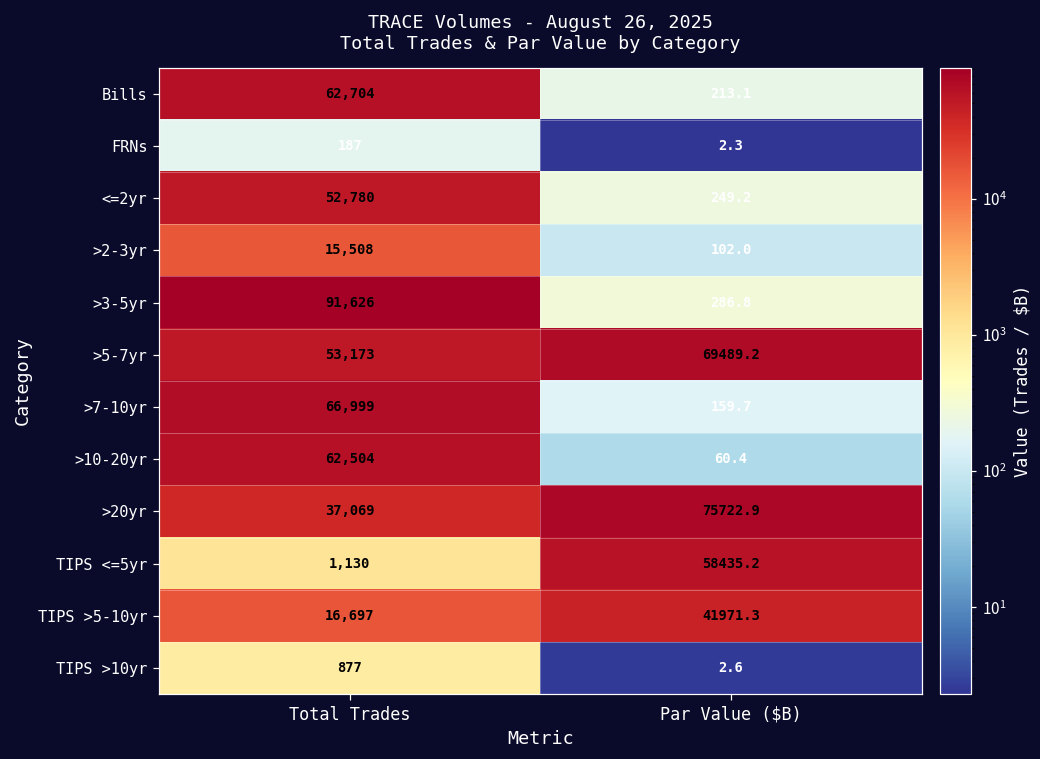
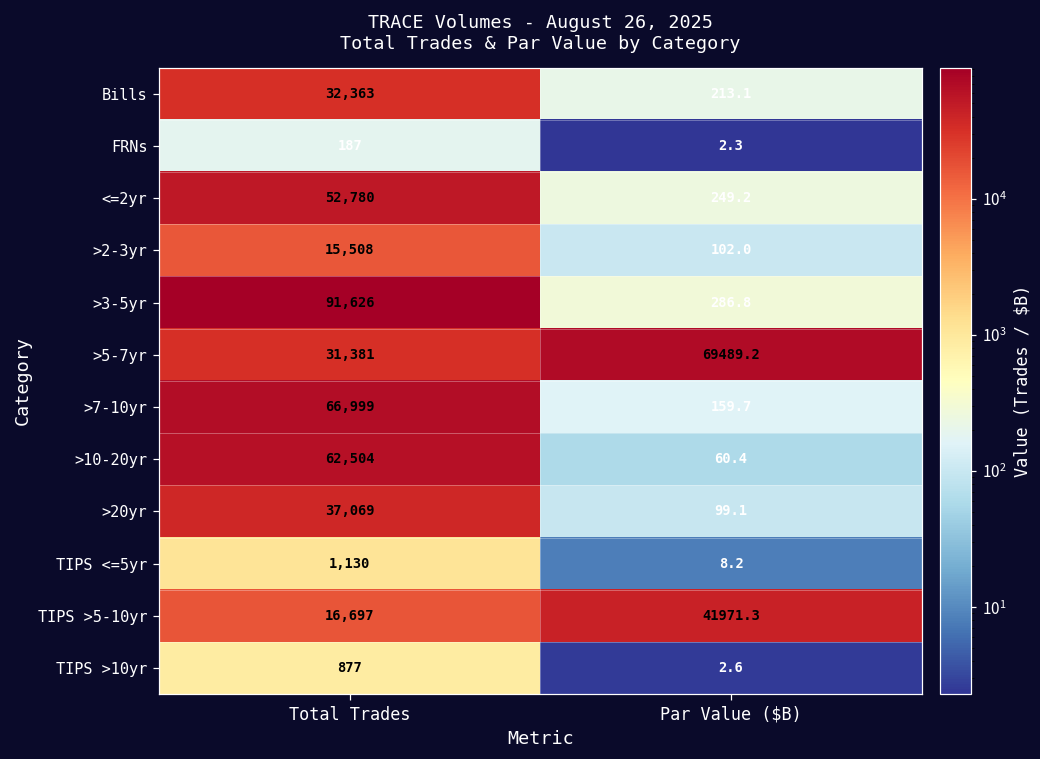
  {
    "Bills": {
-     "Total Trades": "62,704"
+     "Total Trades": "32,363"
    },
    "FRNs": {
      "Par Value ($B)": "2.3"
    },
    "<=2yr": {
      "Total Trades": "52,780"
    },
    ">2-3yr": {
      "Total Trades": "15,508",
      "Par Value ($B)": "102.0"
    },
    ">3-5yr": {
      "Total Trades": "91,626"
    },
    ">5-7yr": {
-     "Total Trades": "53,173",
+     "Total Trades": "31,381",
      "Par Value ($B)": "69489.2"
    },
    ">7-10yr": {
      "Total Trades": "66,999"
    },
    ">10-20yr": {
      "Total Trades": "62,504",
      "Par Value ($B)": "60.4"
    },
    ">20yr": {
      "Total Trades": "37,069",
-     "Par Value ($B)": "75722.9"
+     "Par Value ($B)": "99.1"
    },
    "TIPS <=5yr": {
      "Total Trades": "1,130",
-     "Par Value ($B)": "58435.2"
+     "Par Value ($B)": "8.2"
    },
    "TIPS >5-10yr": {
      "Total Trades": "16,697",
      "Par Value ($B)": "41971.3"
    },
    "TIPS >10yr": {
      "Total Trades": "877",
      "Par Value ($B)": "2.6"
    }
  }
